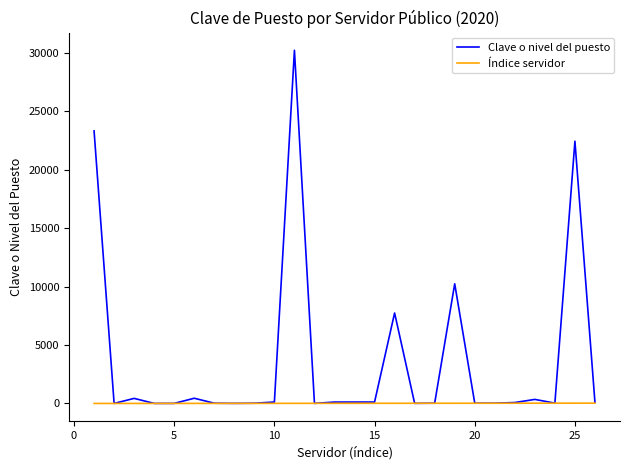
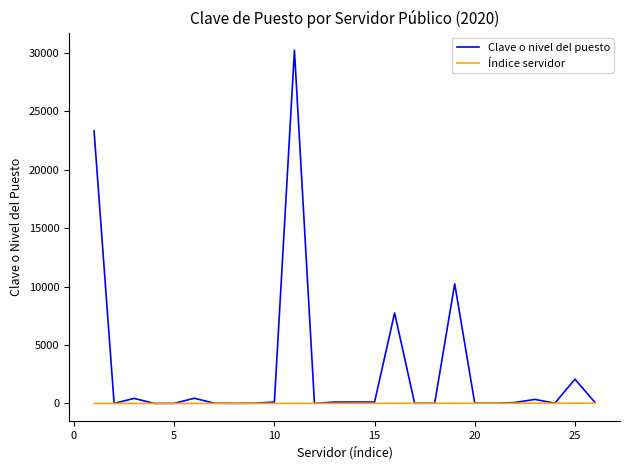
  {
    "Clave o nivel del puesto": {
-     "25": 22400
+     "25": 2100
    },
    "Índice servidor": {
      "25": 0
    }
  }
